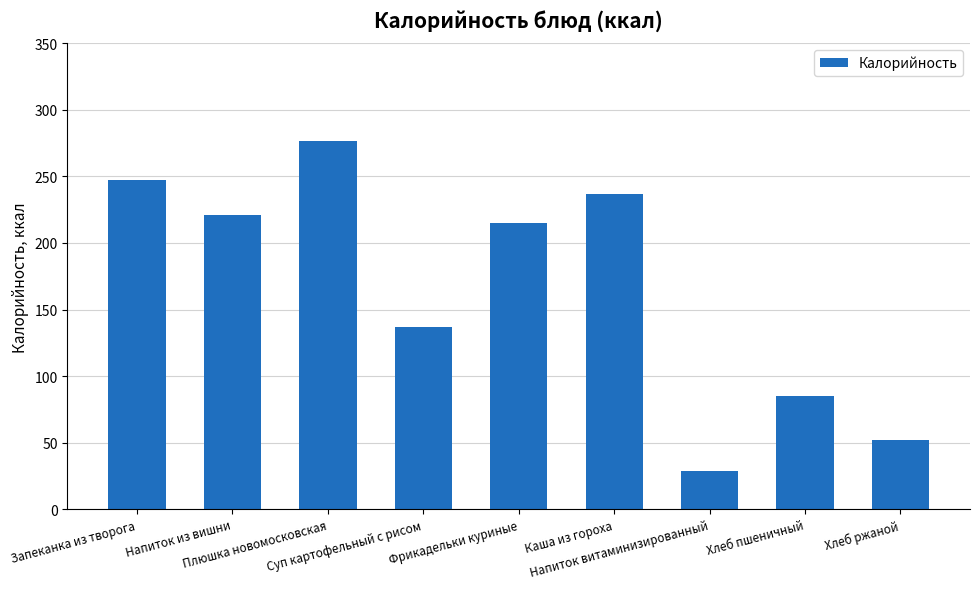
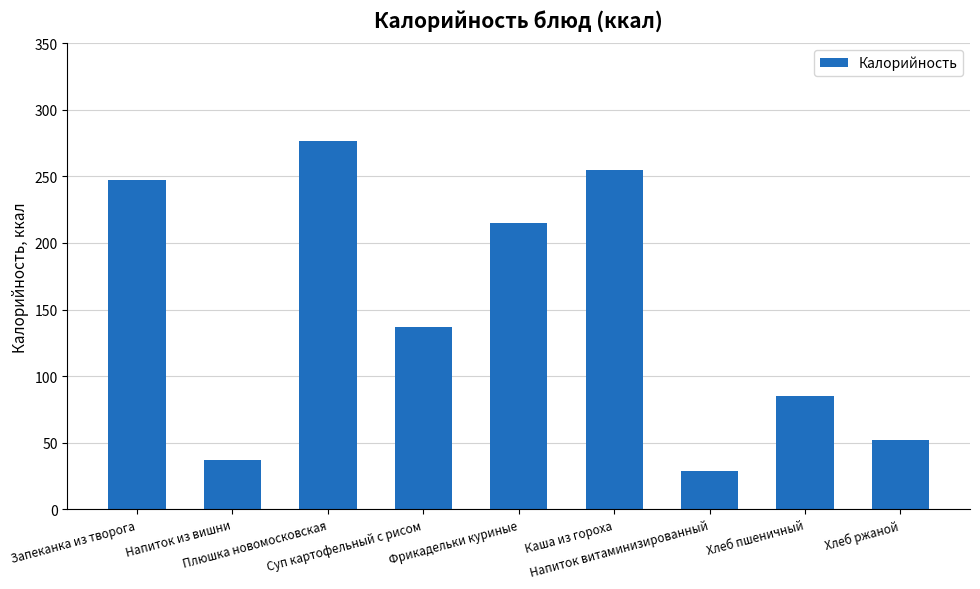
  {
    "Запеканка из творога": 247,
-   "Напиток из вишни": 221,
+   "Напиток из вишни": 37,
    "Плюшка новомосковская": 277,
    "Суп картофельный с рисом": 137,
    "Фрикадельки куриные": 215,
-   "Каша из гороха": 236,
+   "Каша из гороха": 255,
    "Напиток витаминизированный": 29,
    "Хлеб пшеничный": 85,
    "Хлеб ржаной": 52
  }
